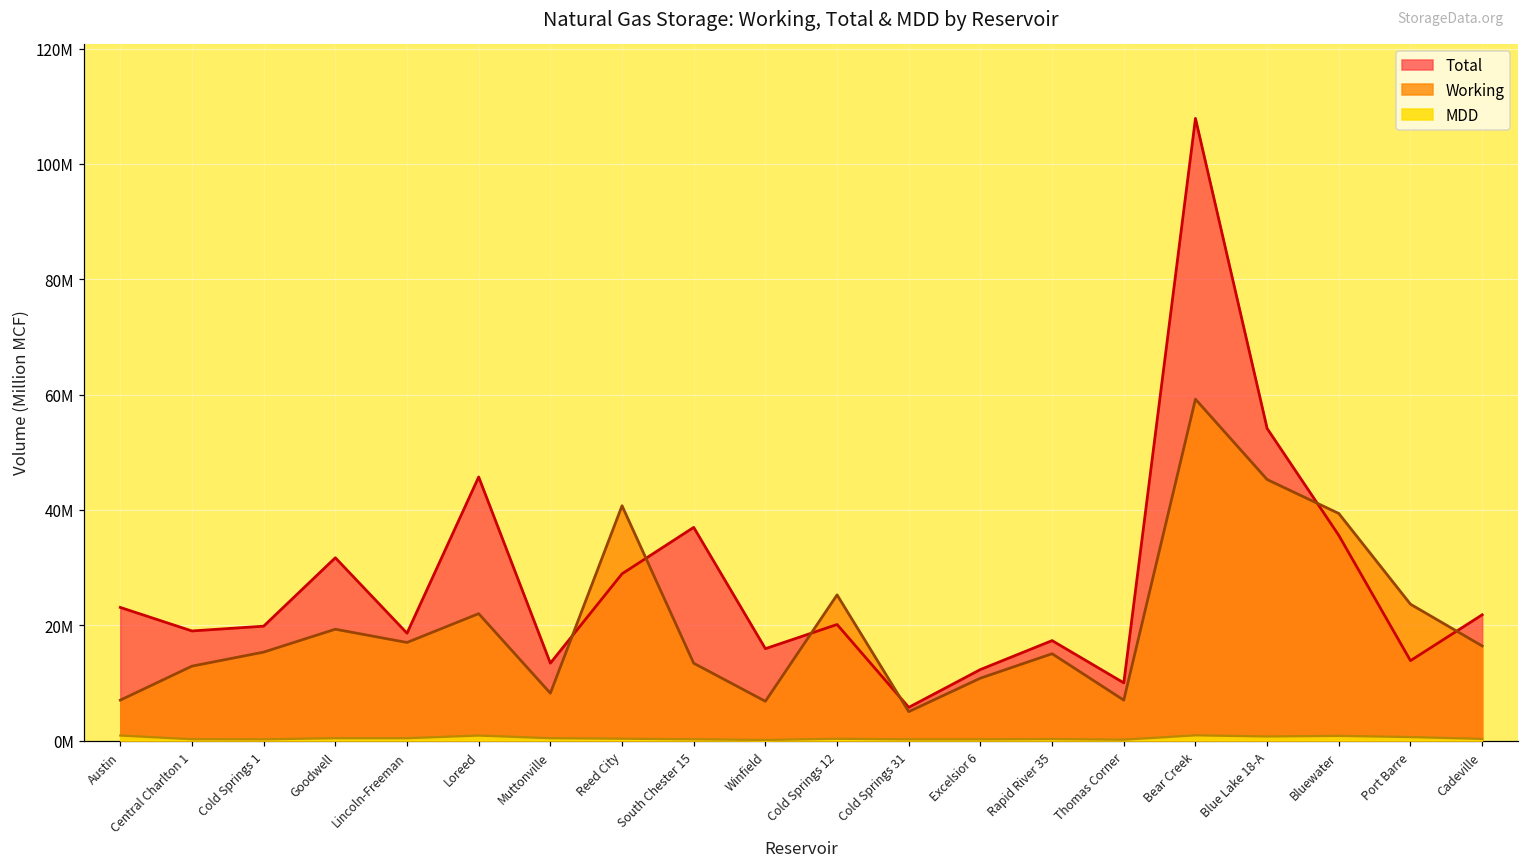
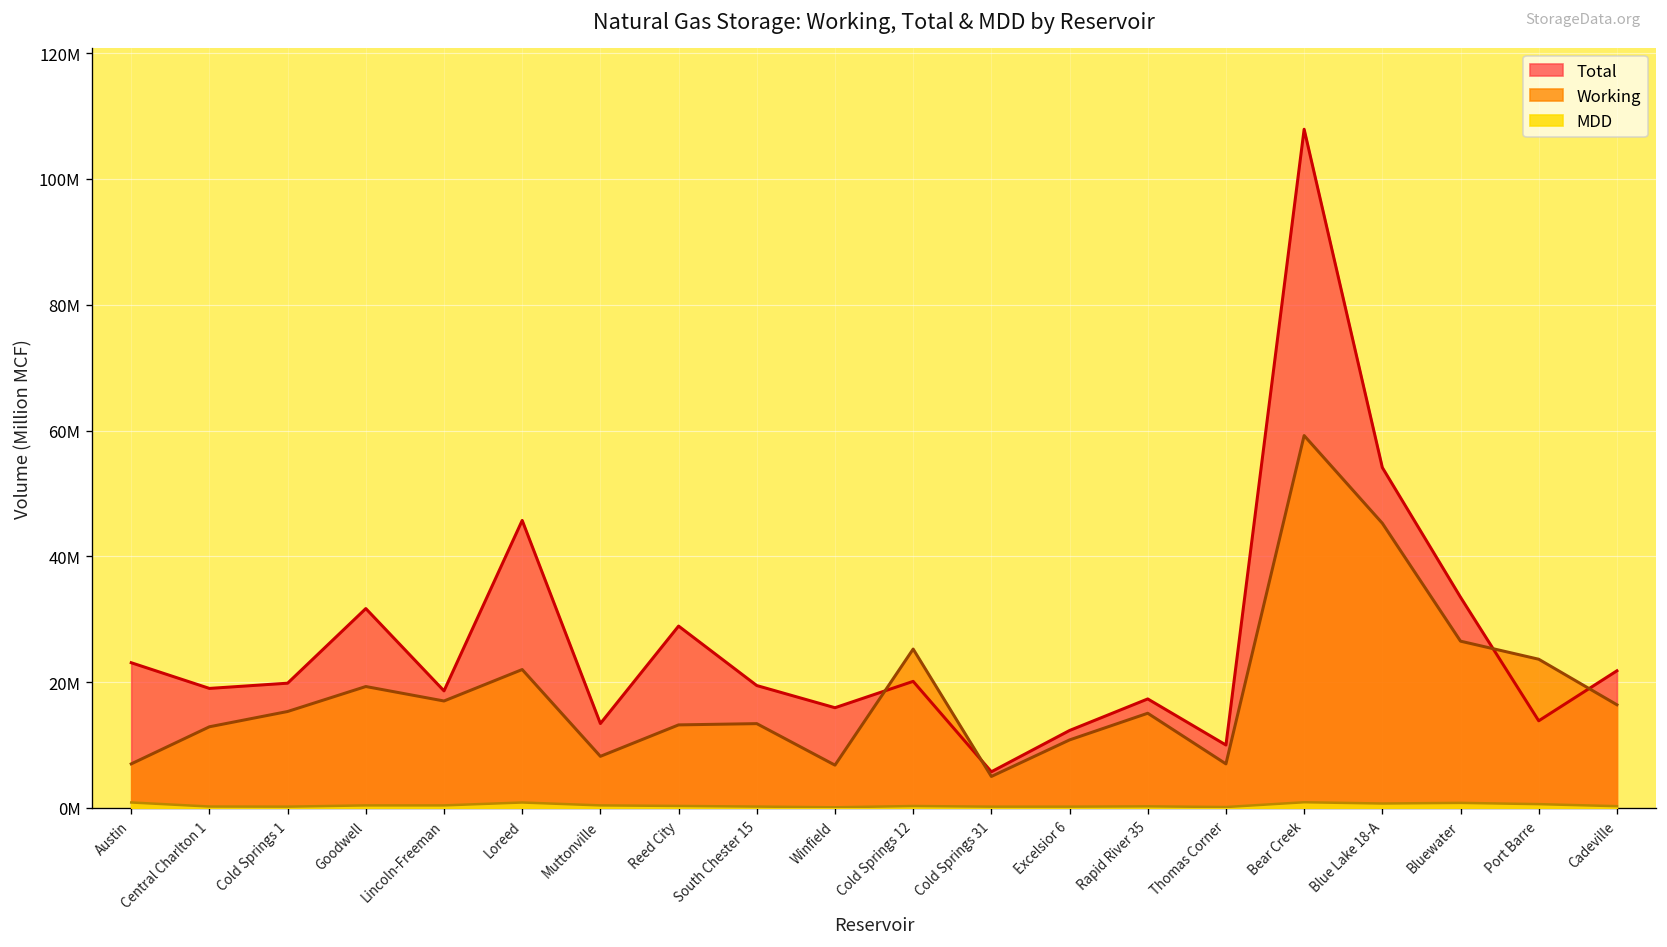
  {
    "Total": {
      "Austin": 23000000,
      "Central Charlton 1": 19000000,
      "Cold Springs 1": 20000000,
      "Goodwell": 32000000,
      "Lincoln-Freeman": 19000000,
      "Loreed": 46000000,
      "Muttonville": 13000000,
      "Reed City": 29000000,
-     "South Chester 15": 37000000,
+     "South Chester 15": 19000000,
      "Winfield": 16000000,
      "Cold Springs 12": 20000000,
      "Cold Springs 31": 6000000,
      "Excelsior 6": 12000000,
      "Rapid River 35": 17000000,
      "Thomas Corner": 10000000,
      "Bear Creek": 108000000,
      "Blue Lake 18-A": 54000000,
-     "Bluewater": 36000000,
+     "Bluewater": 34000000,
      "Port Barre": 14000000,
      "Cadeville": 22000000
    },
    "Working": {
      "Austin": 7000000,
      "Central Charlton 1": 13000000,
      "Cold Springs 1": 15000000,
      "Goodwell": 19000000,
      "Lincoln-Freeman": 17000000,
      "Loreed": 22000000,
      "Muttonville": 8000000,
-     "Reed City": 41000000,
+     "Reed City": 13000000,
      "South Chester 15": 13000000,
      "Winfield": 7000000,
      "Cold Springs 12": 25000000,
      "Cold Springs 31": 5000000,
      "Excelsior 6": 11000000,
      "Rapid River 35": 15000000,
      "Thomas Corner": 7000000,
      "Bear Creek": 59000000,
      "Blue Lake 18-A": 45000000,
-     "Bluewater": 39000000,
+     "Bluewater": 27000000,
      "Port Barre": 24000000,
      "Cadeville": 16000000
    },
    "MDD": {
      "Austin": 1000000,
      "Central Charlton 1": 0,
      "Cold Springs 1": 0,
      "Goodwell": 0,
      "Lincoln-Freeman": 0,
      "Loreed": 1000000,
      "Muttonville": 0,
      "Reed City": 0,
      "South Chester 15": 0,
      "Winfield": 0,
      "Cold Springs 12": 0,
      "Cold Springs 31": 0,
      "Excelsior 6": 0,
      "Rapid River 35": 0,
      "Thomas Corner": 0,
      "Bear Creek": 1000000,
      "Blue Lake 18-A": 1000000,
      "Bluewater": 1000000,
      "Port Barre": 1000000,
      "Cadeville": 0
    }
  }
